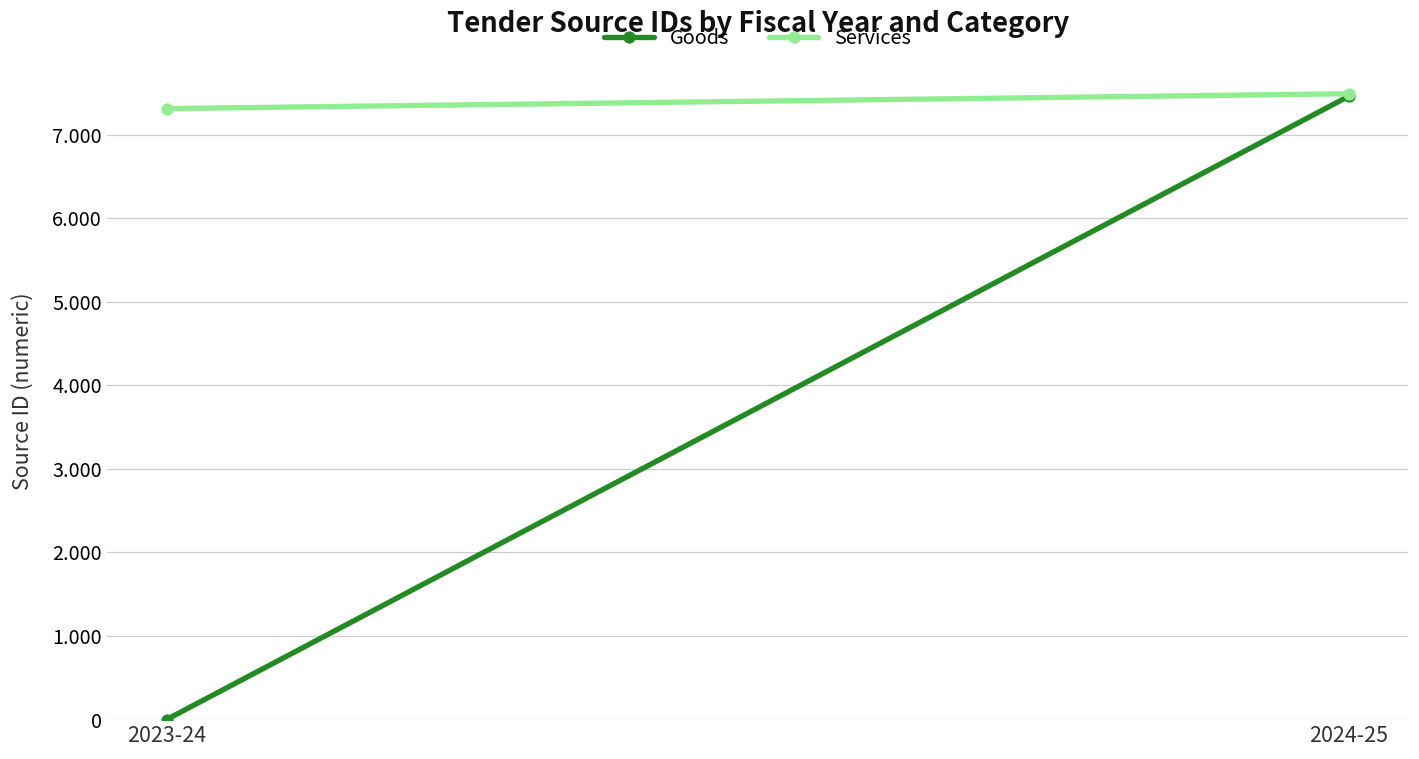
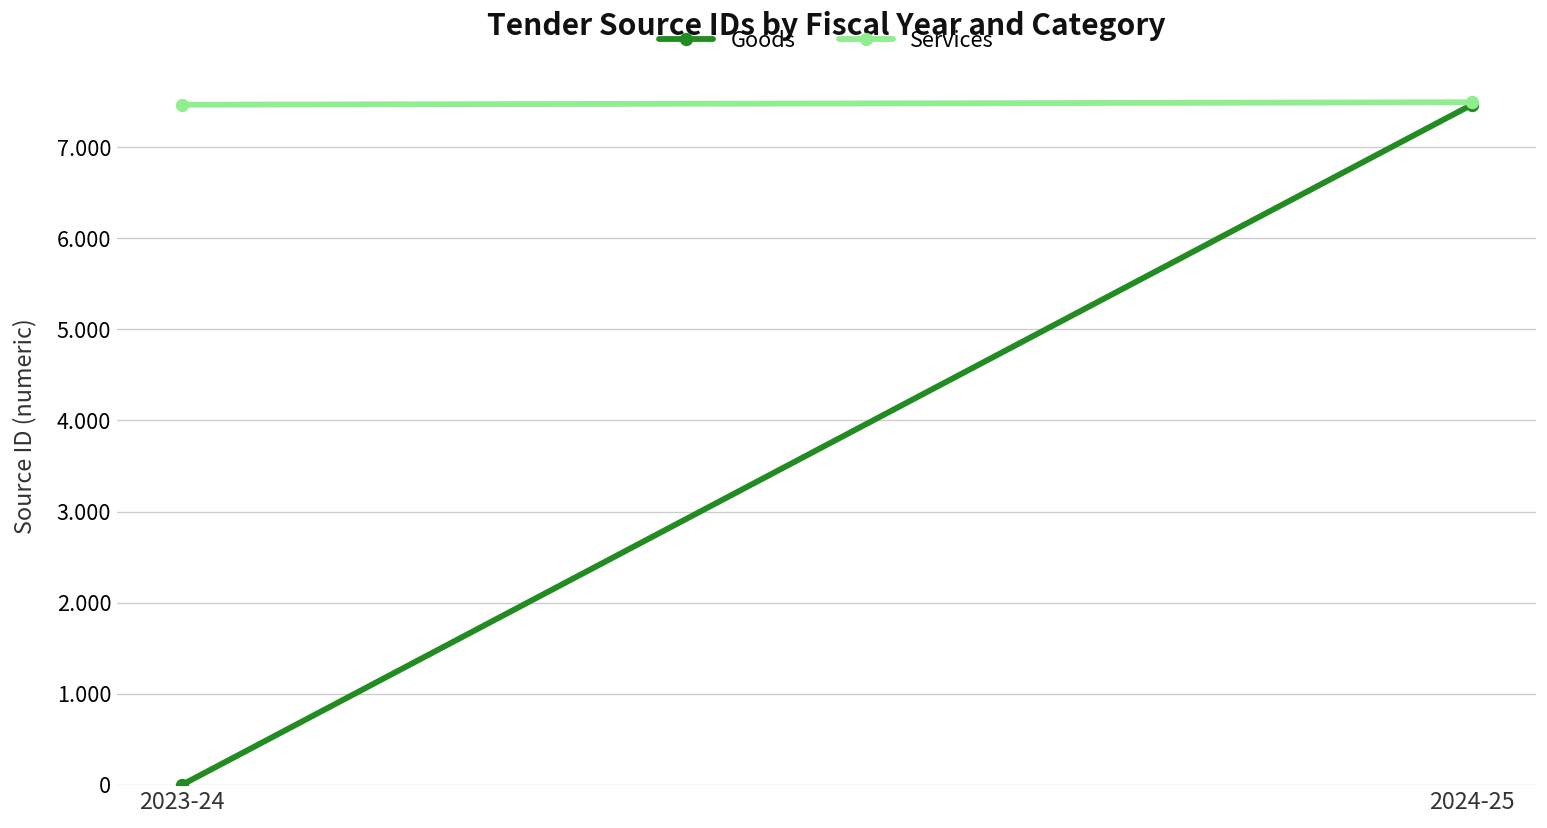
  {
    "Goods": {
      "2023-24": 0.0
    },
    "Services": {
-     "2023-24": 7.3
+     "2023-24": 7.5
    }
  }
